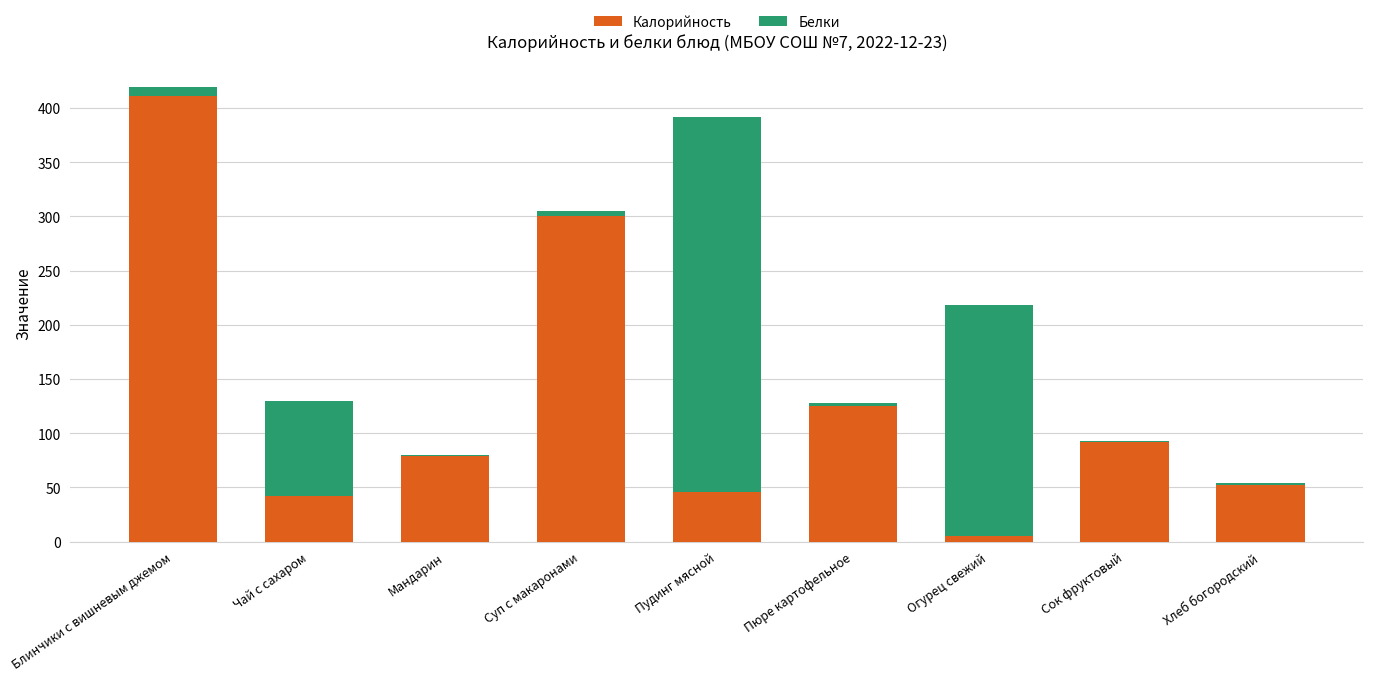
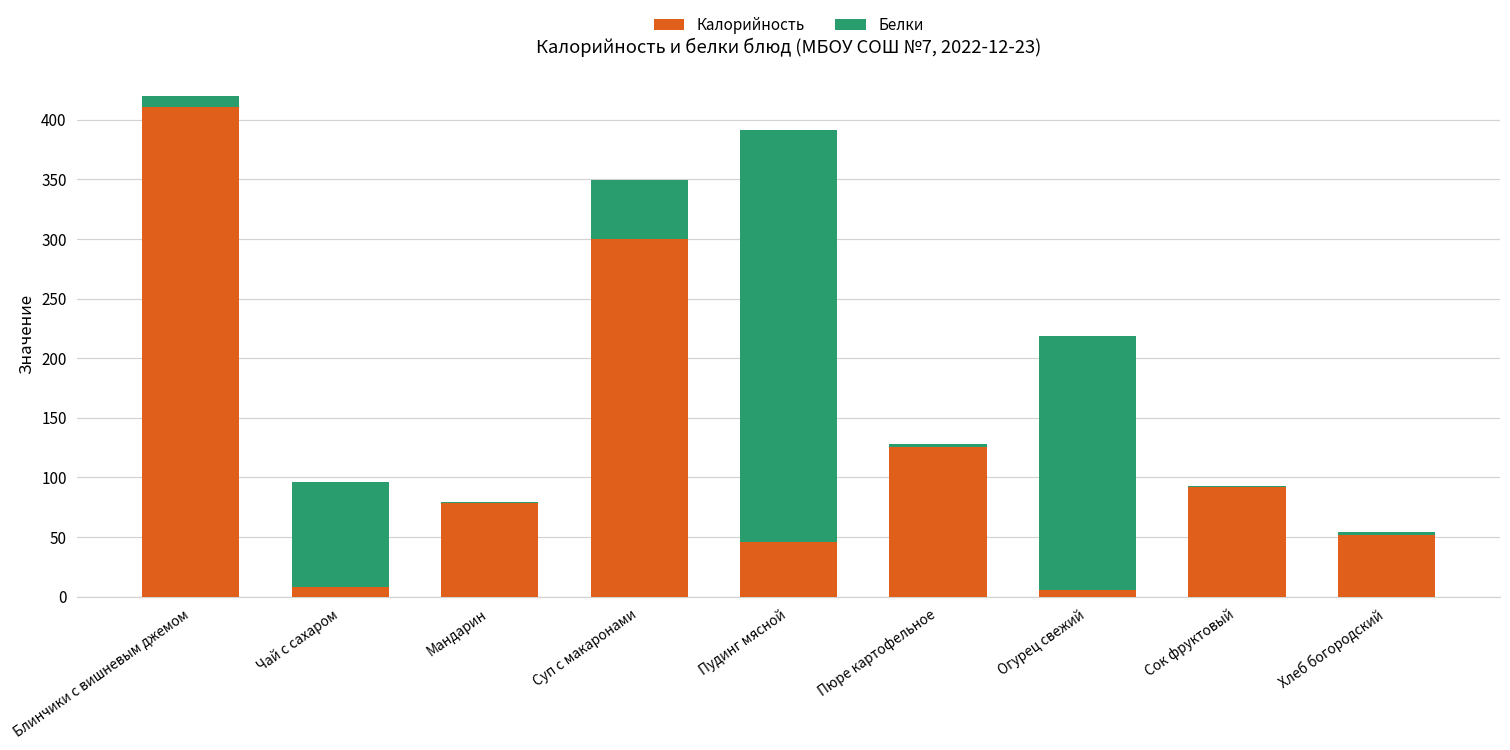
  {
    "Калорийность": {
      "Блинчики с вишневым джемом": 411,
-     "Чай с сахаром": 42,
+     "Чай с сахаром": 8,
      "Мандарин": 78,
      "Суп с макаронами": 300,
      "Пудинг мясной": 46,
      "Пюре картофельное": 125,
      "Огурец свежий": 5,
      "Сок фруктовый": 92,
      "Хлеб богородский": 52
    },
    "Белки": {
      "Блинчики с вишневым джемом": 9,
      "Чай с сахаром": 88,
-     "Суп с макаронами": 5,
+     "Суп с макаронами": 50,
      "Пудинг мясной": 345,
      "Пюре картофельное": 3,
      "Огурец свежий": 213
    }
  }
